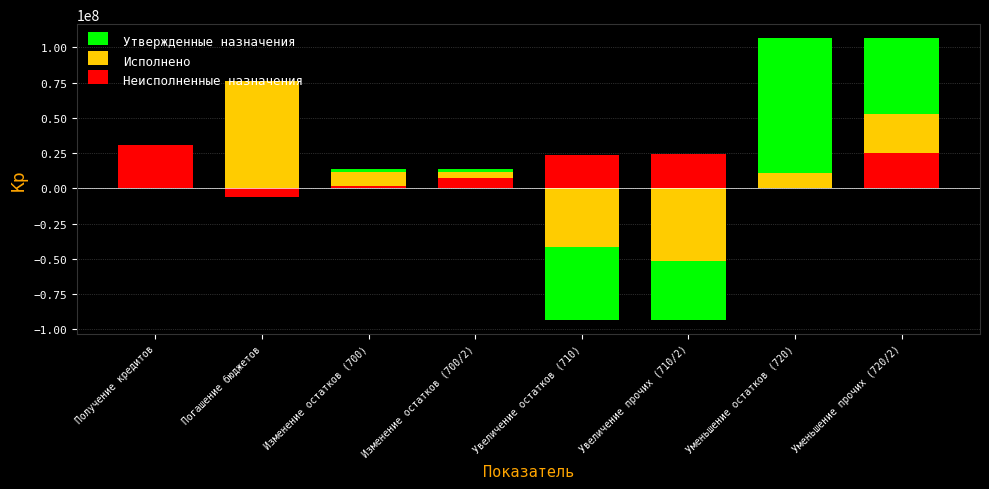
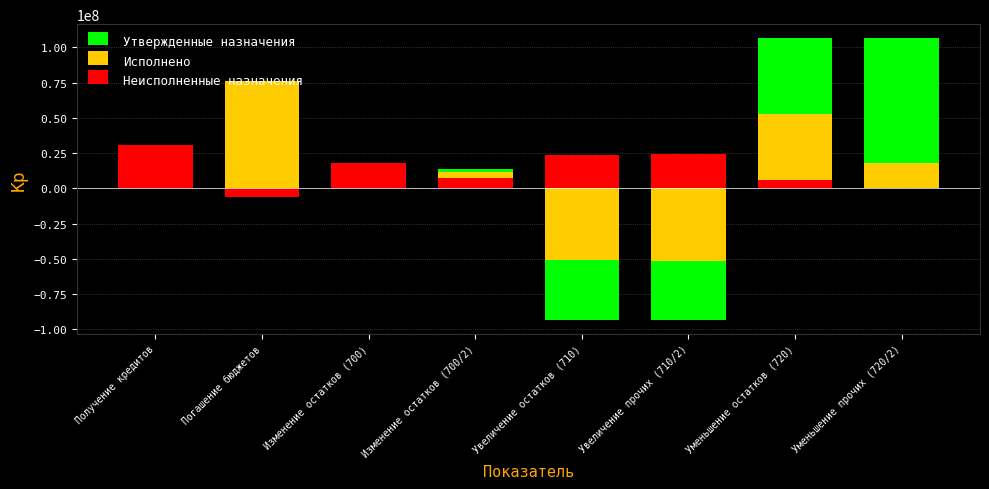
  {
    "Утвержденные назначения": {
      "Погашение бюджетов": -6000000,
      "Изменение остатков (700/2)": 14000000,
      "Увеличение остатков (710)": -93000000,
      "Увеличение прочих (710/2)": -93000000,
      "Уменьшение остатков (720)": 107000000,
      "Уменьшение прочих (720/2)": 107000000
    },
    "Исполнено": {
      "Получение кредитов": 0,
      "Погашение бюджетов": 76000000,
-     "Увеличение остатков (710)": -41000000,
-     "Уменьшение остатков (720)": 11000000,
-     "Уменьшение прочих (720/2)": 53000000
+     "Увеличение остатков (710)": -50000000,
+     "Уменьшение остатков (720)": 53000000,
+     "Уменьшение прочих (720/2)": 18000000
    },
    "Неисполненные назначения": {
      "Получение кредитов": 31000000,
      "Погашение бюджетов": -6000000,
-     "Изменение остатков (700)": 2000000,
+     "Изменение остатков (700)": 18000000,
      "Увеличение остатков (710)": 24000000,
      "Увеличение прочих (710/2)": 24000000,
-     "Уменьшение остатков (720)": 0,
-     "Уменьшение прочих (720/2)": 25000000
+     "Уменьшение остатков (720)": 6000000,
+     "Уменьшение прочих (720/2)": 0
    }
  }
